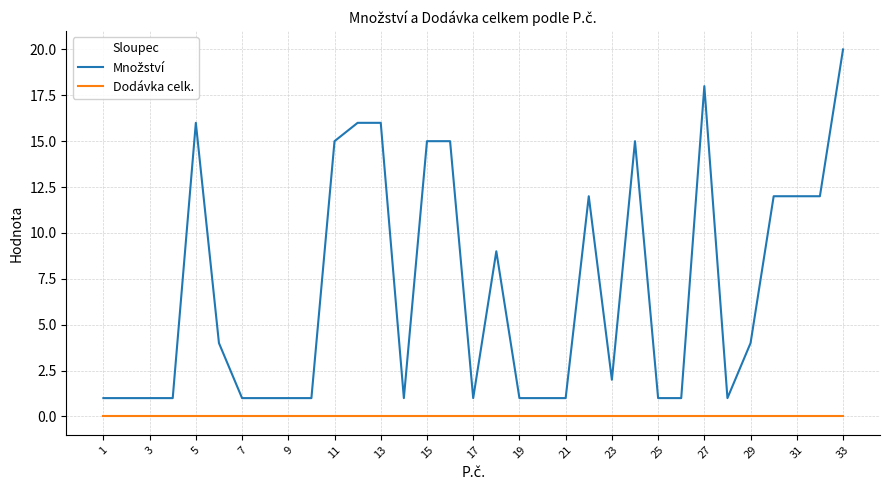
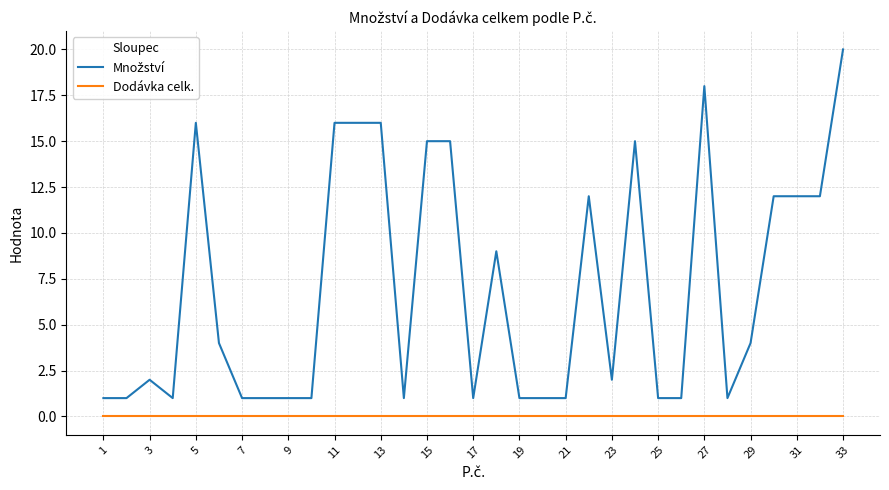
  {
    "Množství": {
      "1": 1,
-     "3": 1,
+     "3": 2,
      "5": 16,
      "7": 1,
      "9": 1,
-     "11": 15,
+     "11": 16,
      "13": 16,
      "15": 15,
      "17": 1,
      "19": 1,
      "21": 1,
      "23": 2,
      "25": 1,
      "27": 18,
      "29": 4,
      "31": 12,
      "33": 20
    },
    "Dodávka celk.": {
      "1": 0,
      "3": 0,
      "5": 0,
      "7": 0,
      "9": 0,
      "11": 0,
      "13": 0,
      "15": 0,
      "17": 0,
      "19": 0,
      "21": 0,
      "23": 0,
      "25": 0,
      "27": 0,
      "29": 0,
      "31": 0,
      "33": 0
    }
  }
